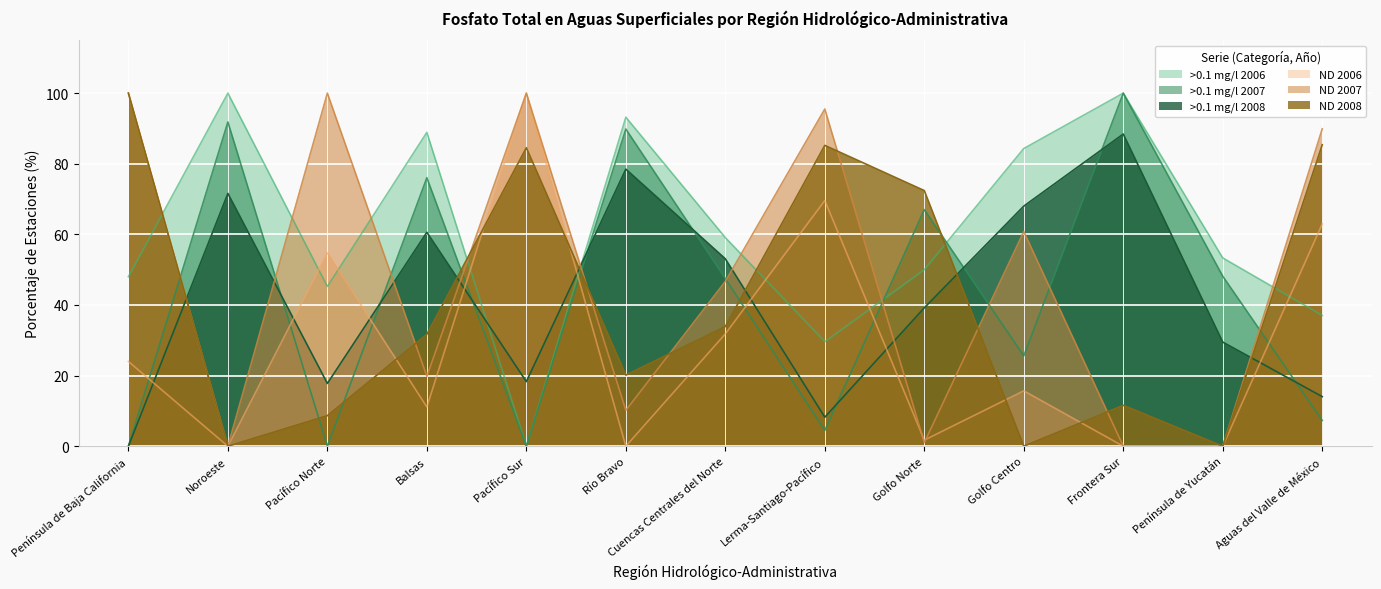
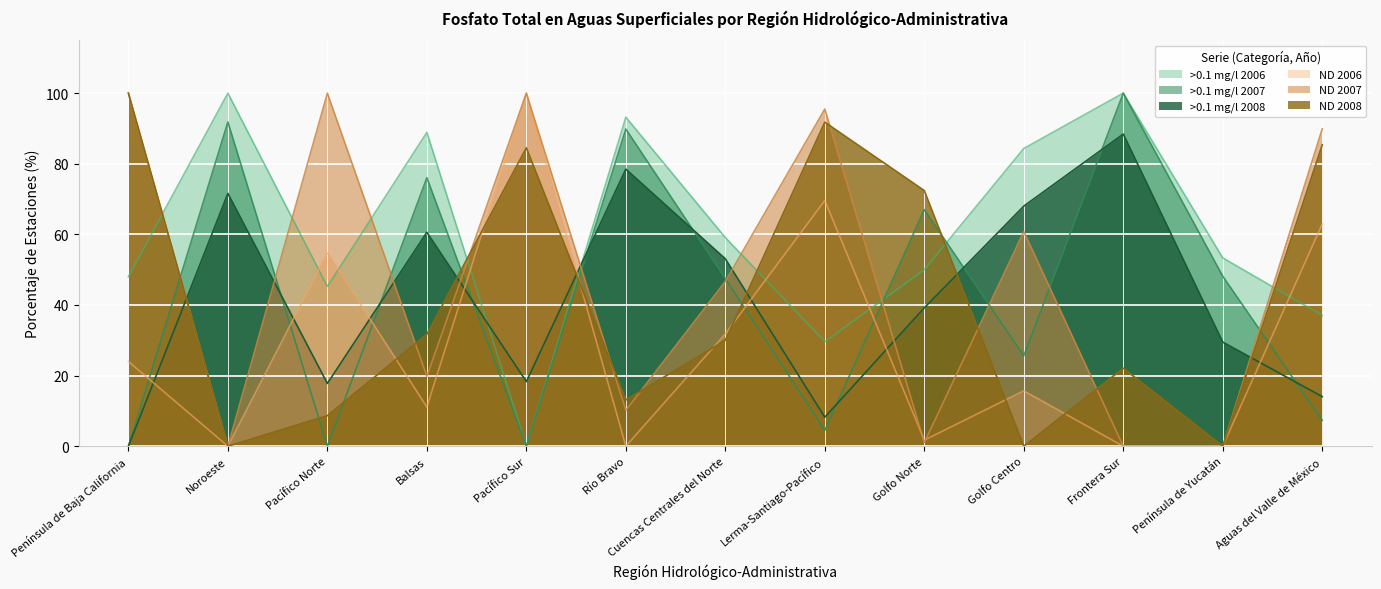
  {
    "ND 2008": {
      "Pacífico Norte": 9,
      "Balsas": 32,
      "Pacífico Sur": 85,
-     "Río Bravo": 20,
-     "Cuencas Centrales del Norte": 34,
-     "Lerma-Santiago-Pacífico": 85,
+     "Río Bravo": 13,
+     "Cuencas Centrales del Norte": 30,
+     "Lerma-Santiago-Pacífico": 92,
      "Golfo Norte": 72,
      "Golfo Centro": 0,
-     "Frontera Sur": 12,
+     "Frontera Sur": 22,
      "Aguas del Valle de México": 85
    }
  }
